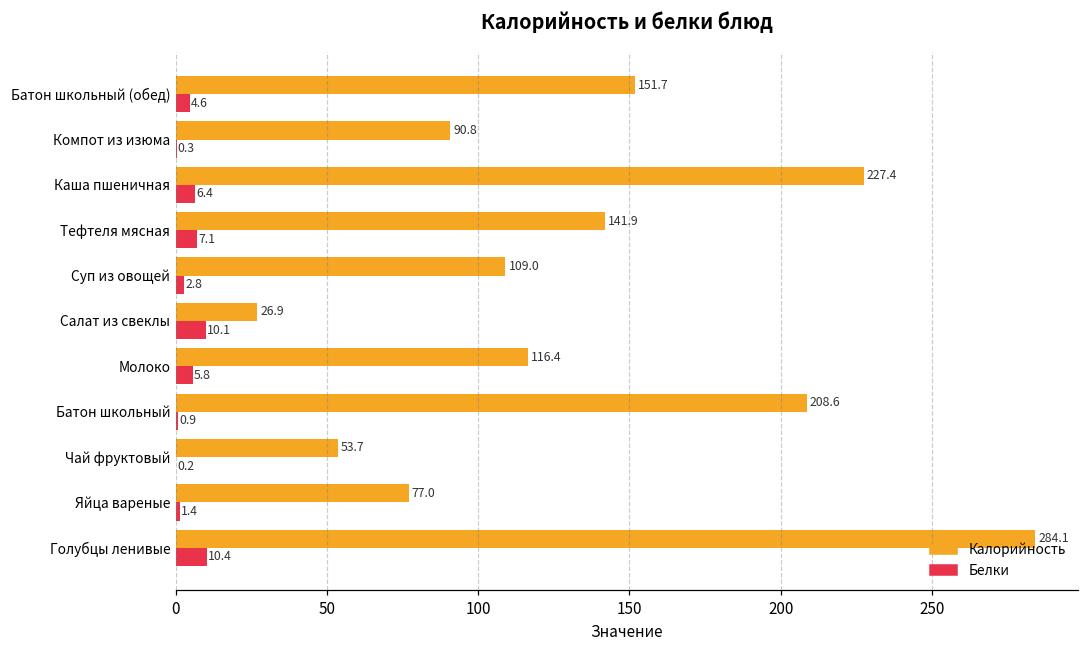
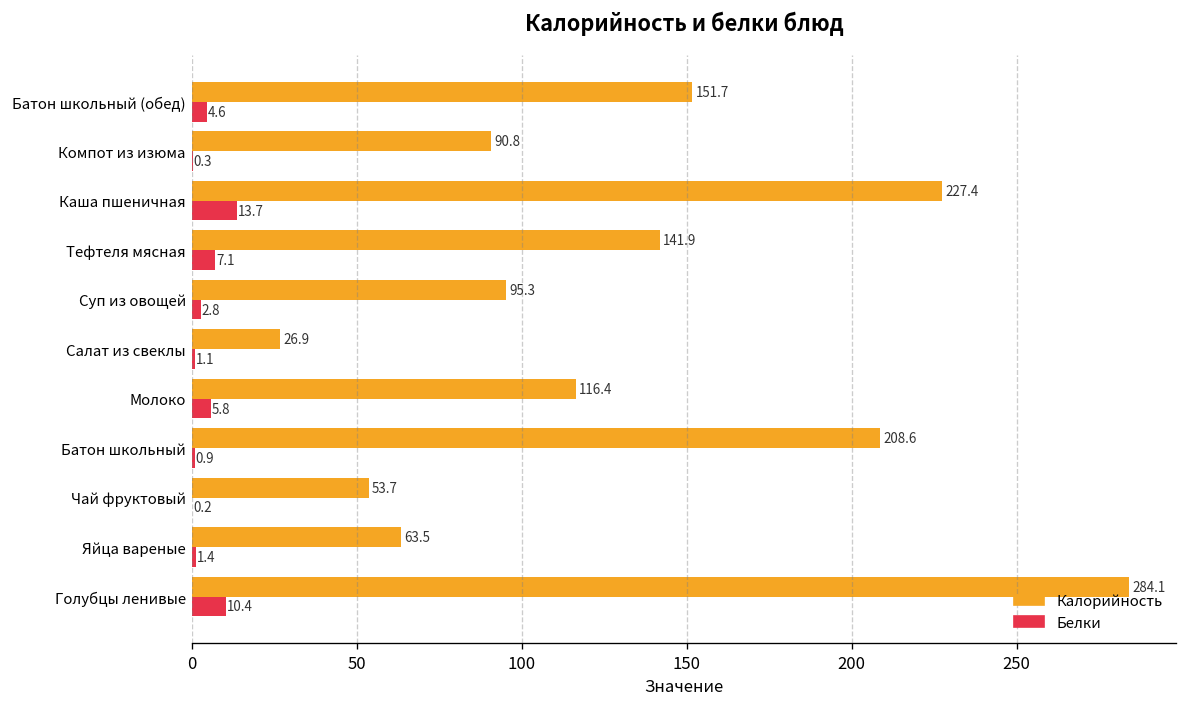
  {
    "Калорийность": {
      "Батон школьный (обед)": 151.7,
      "Компот из изюма": 90.8,
      "Каша пшеничная": 227.4,
      "Тефтеля мясная": 141.9,
-     "Суп из овощей": 109.0,
+     "Суп из овощей": 95.3,
      "Салат из свеклы": 26.9,
      "Молоко": 116.4,
      "Батон школьный": 208.6,
      "Чай фруктовый": 53.7,
-     "Яйца вареные": 77.0,
+     "Яйца вареные": 63.5,
      "Голубцы ленивые": 284.1
    },
    "Белки": {
      "Батон школьный (обед)": 4.6,
      "Компот из изюма": 0.3,
-     "Каша пшеничная": 6.4,
+     "Каша пшеничная": 13.7,
      "Тефтеля мясная": 7.1,
      "Суп из овощей": 2.8,
-     "Салат из свеклы": 10.1,
+     "Салат из свеклы": 1.1,
      "Молоко": 5.8,
      "Батон школьный": 0.9,
      "Чай фруктовый": 0.2,
      "Яйца вареные": 1.4,
      "Голубцы ленивые": 10.4
    }
  }
